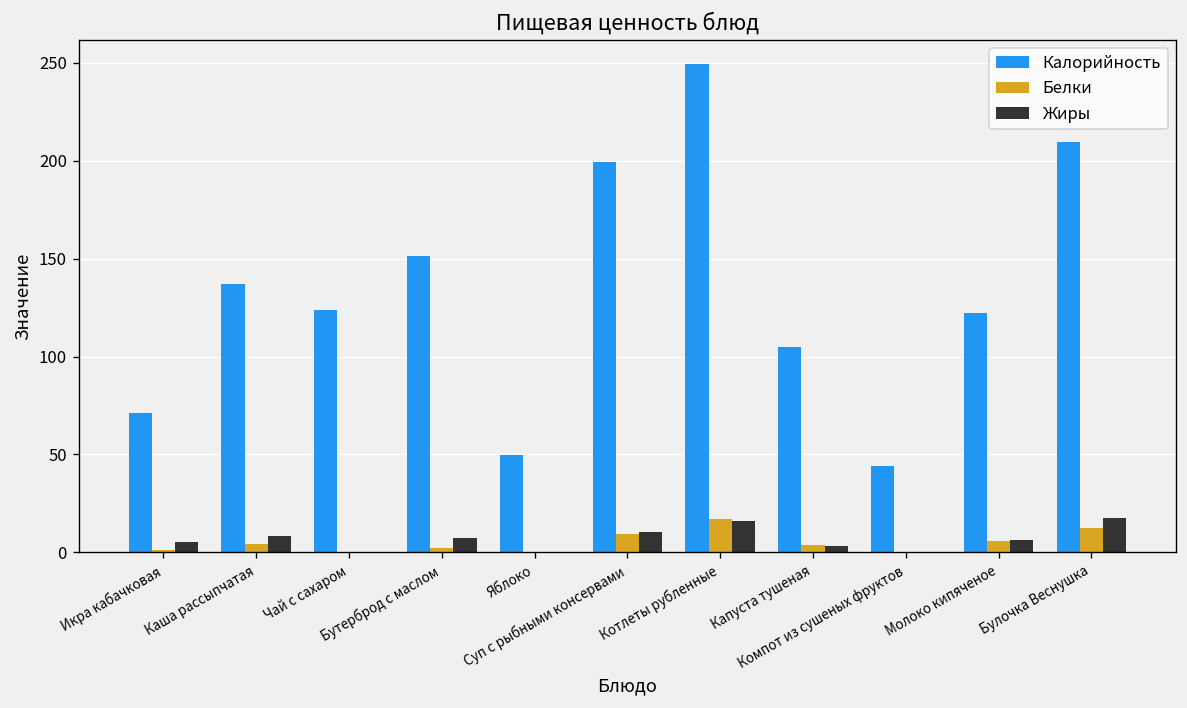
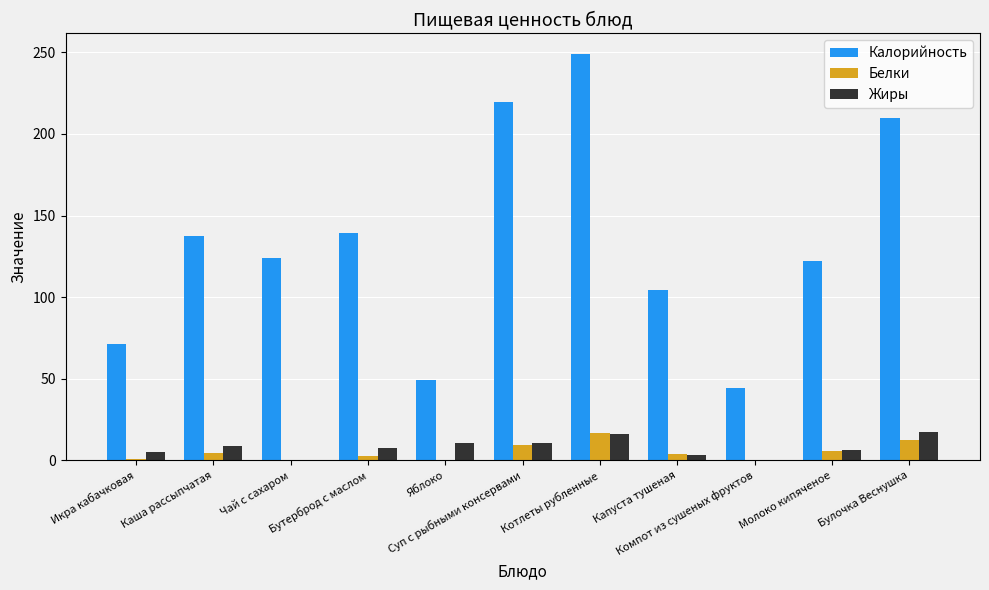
  {
    "Калорийность": {
      "Икра кабачковая": 71,
      "Каша рассыпчатая": 137,
      "Чай с сахаром": 124,
-     "Бутерброд с маслом": 151,
+     "Бутерброд с маслом": 140,
      "Яблоко": 50,
-     "Суп с рыбными консервами": 199,
+     "Суп с рыбными консервами": 220,
      "Котлеты рубленные": 249,
      "Капуста тушеная": 105,
      "Компот из сушеных фруктов": 44,
      "Молоко кипяченое": 122,
      "Булочка Веснушка": 210
    },
    "Белки": {
      "Каша рассыпчатая": 4,
      "Бутерброд с маслом": 2,
      "Суп с рыбными консервами": 9,
      "Котлеты рубленные": 17,
      "Капуста тушеная": 4,
      "Молоко кипяченое": 6,
      "Булочка Веснушка": 13
    },
    "Жиры": {
      "Икра кабачковая": 5,
      "Каша рассыпчатая": 9,
      "Бутерброд с маслом": 8,
-     "Яблоко": 0,
+     "Яблоко": 11,
      "Суп с рыбными консервами": 11,
      "Котлеты рубленные": 16,
      "Капуста тушеная": 3,
      "Компот из сушеных фруктов": 0,
      "Молоко кипяченое": 6,
      "Булочка Веснушка": 18
    }
  }
